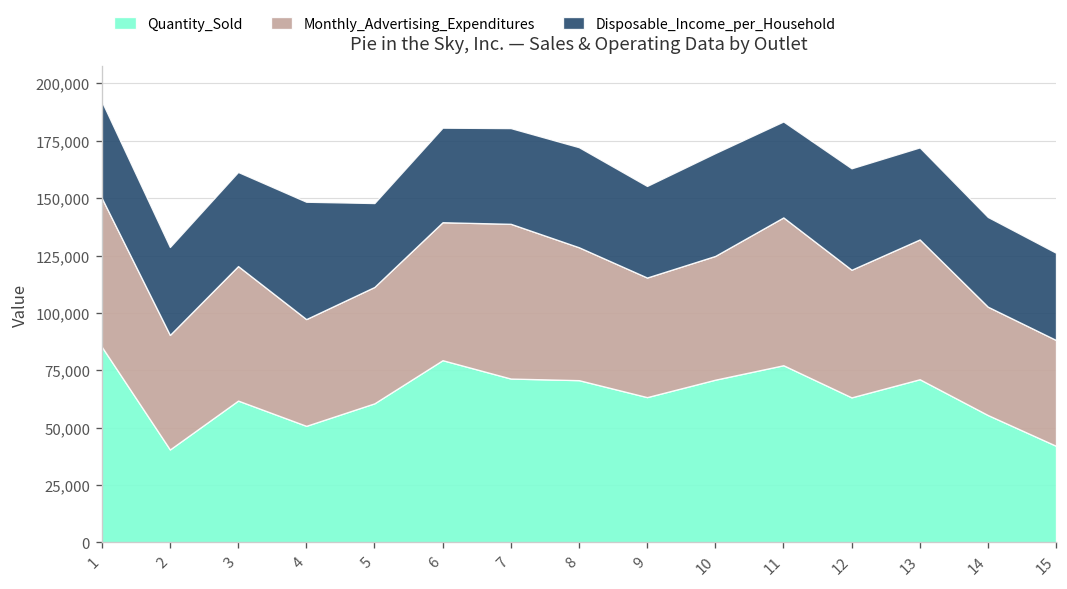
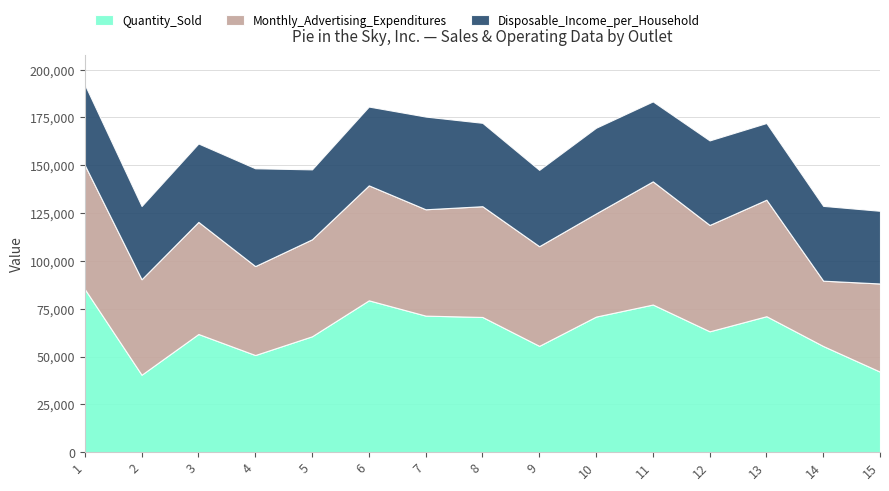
  {
    "Quantity_Sold": {
      "1": "85,000",
      "2": "41,000",
      "3": "62,000",
      "4": "51,000",
      "5": "61,000",
      "6": "79,000",
      "7": "71,000",
      "8": "71,000",
-     "9": "63,000",
+     "9": "56,000",
      "10": "71,000",
      "11": "77,000",
      "12": "63,000",
      "13": "71,000",
      "14": "56,000",
      "15": "42,000"
    },
    "Monthly_Advertising_Expenditures": {
      "1": "65,000",
      "2": "50,000",
      "3": "59,000",
      "4": "47,000",
      "5": "51,000",
      "6": "60,000",
-     "7": "67,000",
+     "7": "56,000",
      "8": "58,000",
      "9": "52,000",
      "10": "54,000",
      "11": "64,000",
      "12": "56,000",
      "13": "61,000",
-     "14": "47,000",
+     "14": "34,000",
      "15": "46,000"
    },
    "Disposable_Income_per_Household": {
      "1": "42,000",
      "2": "38,000",
      "3": "41,000",
      "4": "51,000",
      "5": "37,000",
      "6": "41,000",
-     "7": "42,000",
+     "7": "48,000",
      "8": "44,000",
      "9": "40,000",
      "10": "45,000",
      "11": "42,000",
      "12": "44,000",
      "13": "40,000",
      "14": "39,000",
      "15": "38,000"
    }
  }
